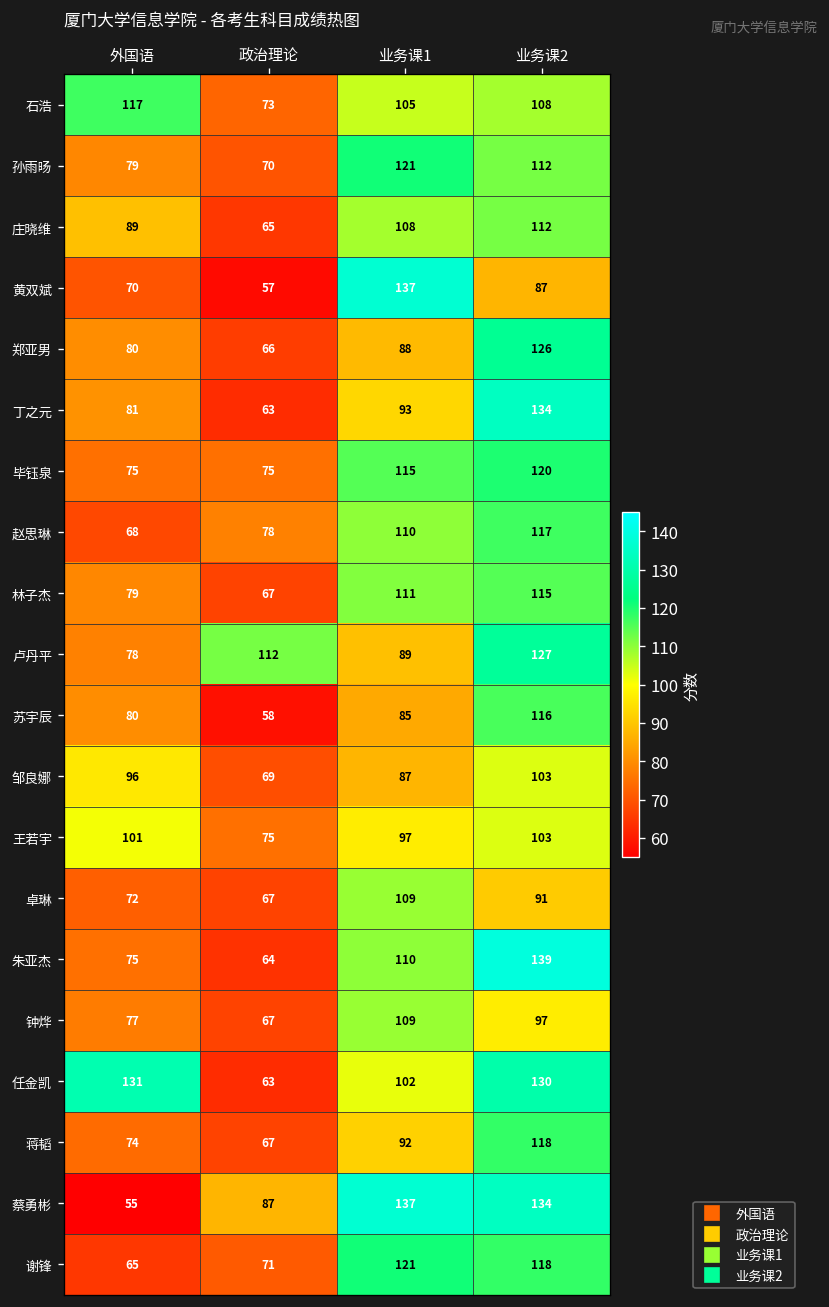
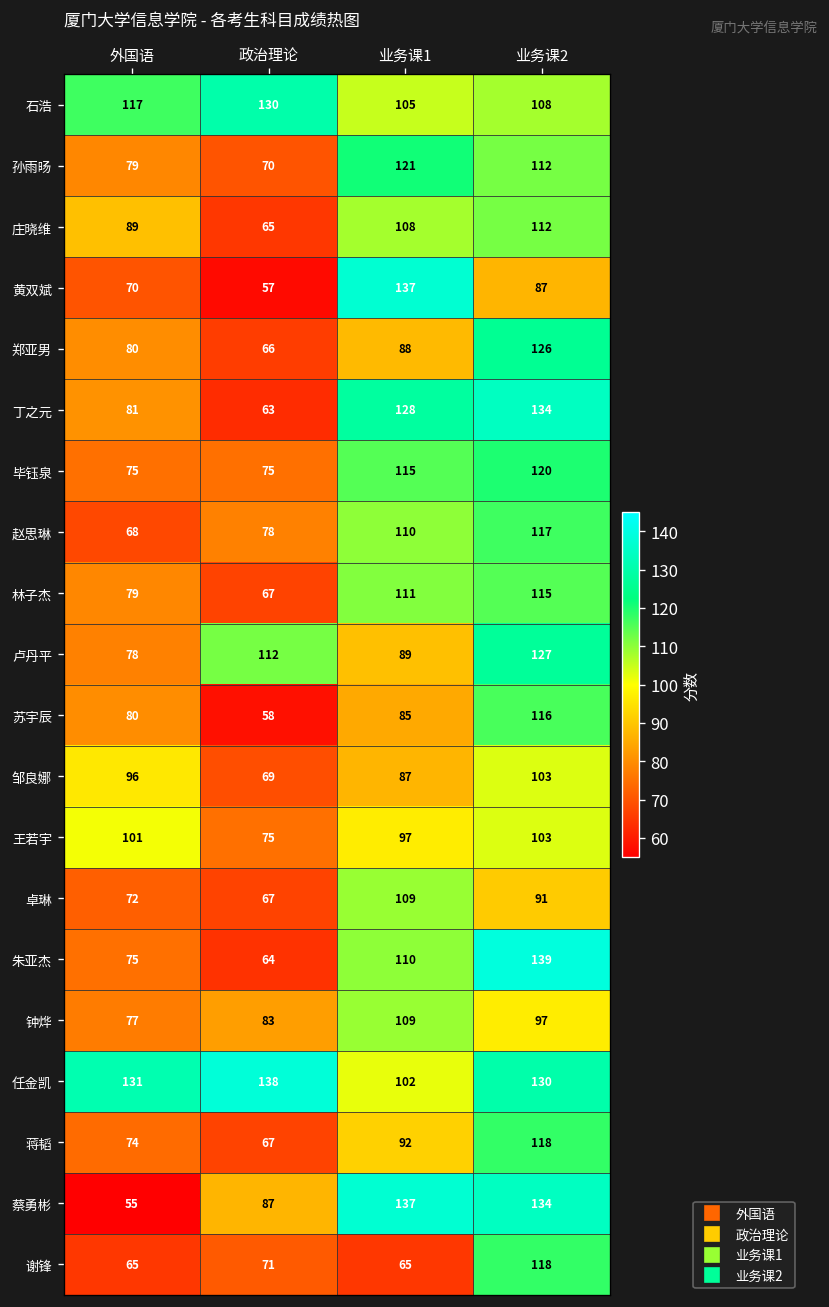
  {
    "石浩": {
      "外国语": 117,
-     "政治理论": 73,
+     "政治理论": 130,
      "业务课1": 105,
      "业务课2": 108
    },
    "孙雨旸": {
      "外国语": 79,
      "政治理论": 70,
      "业务课1": 121,
      "业务课2": 112
    },
    "庄晓维": {
      "外国语": 89,
      "政治理论": 65,
      "业务课1": 108,
      "业务课2": 112
    },
    "黄双斌": {
      "外国语": 70,
      "政治理论": 57,
      "业务课1": 137,
      "业务课2": 87
    },
    "郑亚男": {
      "外国语": 80,
      "政治理论": 66,
      "业务课1": 88,
      "业务课2": 126
    },
    "丁之元": {
      "外国语": 81,
      "政治理论": 63,
-     "业务课1": 93,
+     "业务课1": 128,
      "业务课2": 134
    },
    "毕钰泉": {
      "外国语": 75,
      "政治理论": 75,
      "业务课1": 115,
      "业务课2": 120
    },
    "赵思琳": {
      "外国语": 68,
      "政治理论": 78,
      "业务课1": 110,
      "业务课2": 117
    },
    "林子杰": {
      "外国语": 79,
      "政治理论": 67,
      "业务课1": 111,
      "业务课2": 115
    },
    "卢丹平": {
      "外国语": 78,
      "政治理论": 112,
      "业务课1": 89,
      "业务课2": 127
    },
    "苏宇辰": {
      "外国语": 80,
      "政治理论": 58,
      "业务课1": 85,
      "业务课2": 116
    },
    "邹良娜": {
      "外国语": 96,
      "政治理论": 69,
      "业务课1": 87,
      "业务课2": 103
    },
    "王若宇": {
      "外国语": 101,
      "政治理论": 75,
      "业务课1": 97,
      "业务课2": 103
    },
    "卓琳": {
      "外国语": 72,
      "政治理论": 67,
      "业务课1": 109,
      "业务课2": 91
    },
    "朱亚杰": {
      "外国语": 75,
      "政治理论": 64,
      "业务课1": 110,
      "业务课2": 139
    },
    "钟烨": {
      "外国语": 77,
-     "政治理论": 67,
+     "政治理论": 83,
      "业务课1": 109,
      "业务课2": 97
    },
    "任金凯": {
      "外国语": 131,
-     "政治理论": 63,
+     "政治理论": 138,
      "业务课1": 102,
      "业务课2": 130
    },
    "蒋韬": {
      "外国语": 74,
      "政治理论": 67,
      "业务课1": 92,
      "业务课2": 118
    },
    "蔡勇彬": {
      "外国语": 55,
      "政治理论": 87,
      "业务课1": 137,
      "业务课2": 134
    },
    "谢锋": {
      "外国语": 65,
      "政治理论": 71,
-     "业务课1": 121,
+     "业务课1": 65,
      "业务课2": 118
    }
  }
